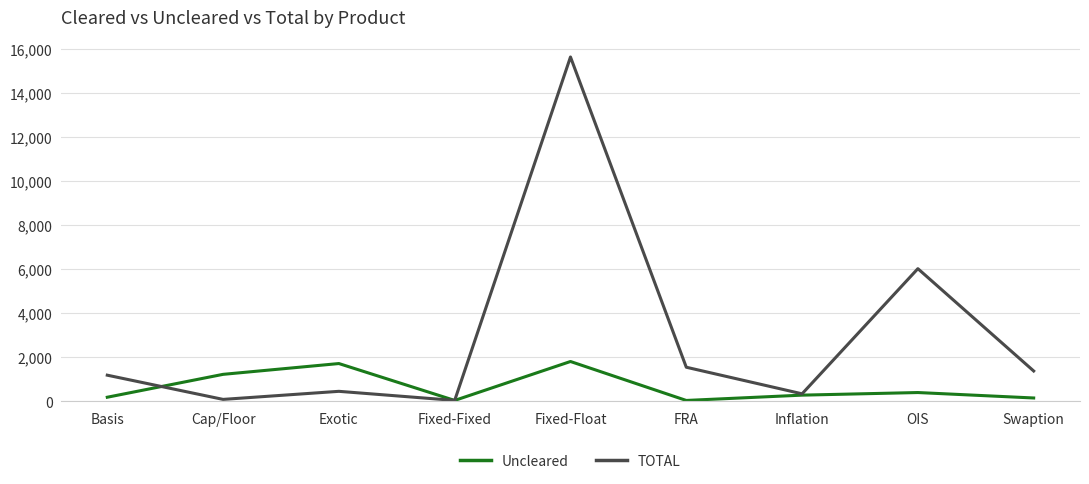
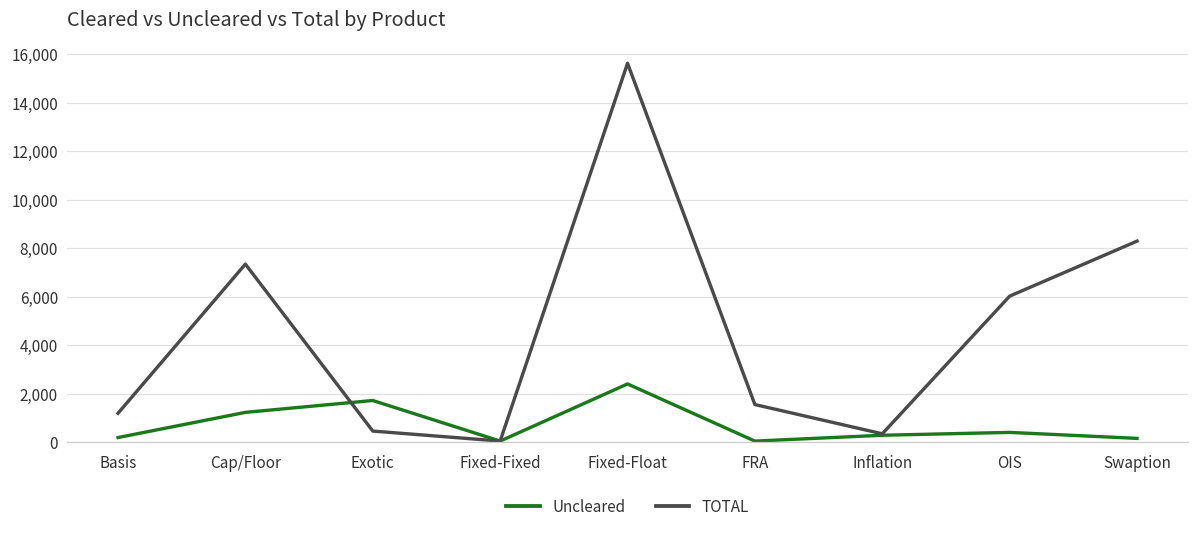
  {
    "Uncleared": {
      "Basis": "200",
      "Cap/Floor": "1,200",
      "Exotic": "1,700",
-     "Fixed-Float": "1,800",
+     "Fixed-Float": "2,400",
      "FRA": "0",
      "OIS": "400",
      "Swaption": "200"
    },
    "TOTAL": {
      "Basis": "1,200",
-     "Cap/Floor": "100",
+     "Cap/Floor": "7,300",
      "Exotic": "500",
      "Fixed-Float": "15,600",
      "FRA": "1,600",
      "OIS": "6,000",
-     "Swaption": "1,400"
+     "Swaption": "8,300"
    }
  }
